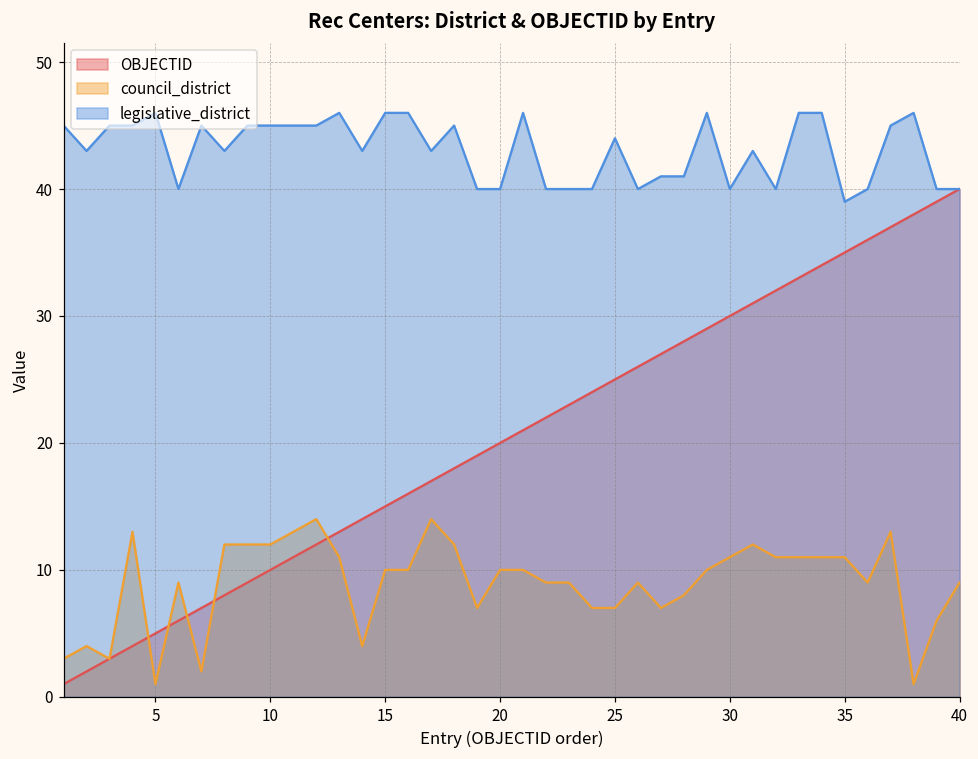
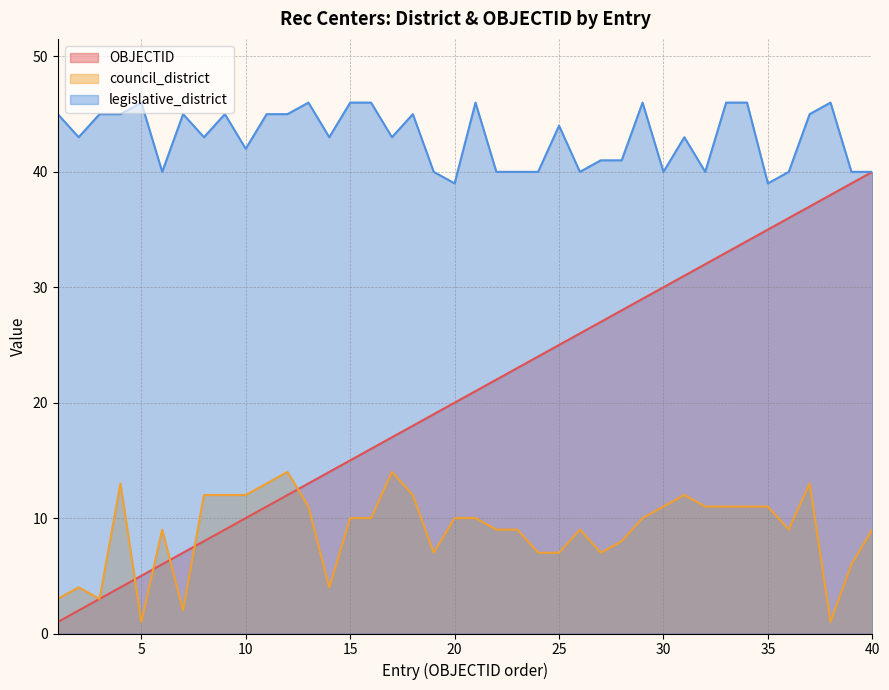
  {
    "legislative_district": {
-     "10": 45,
+     "10": 42,
      "15": 46,
-     "20": 40,
+     "20": 39,
      "25": 44,
      "30": 40,
      "35": 39
    }
  }
